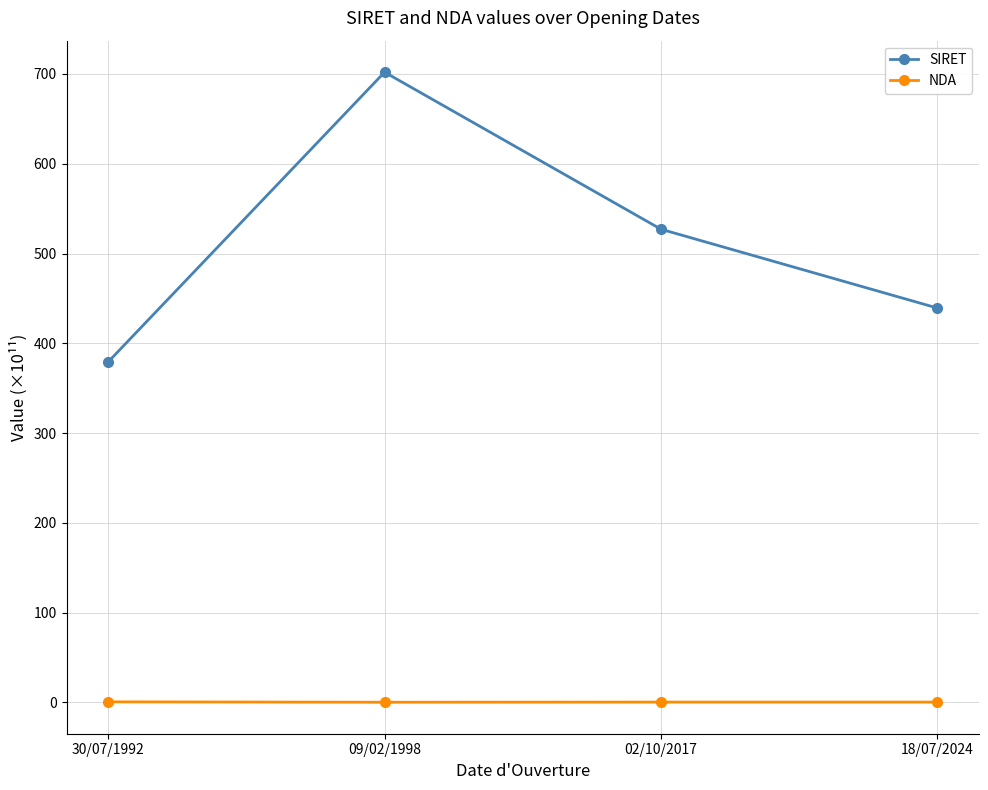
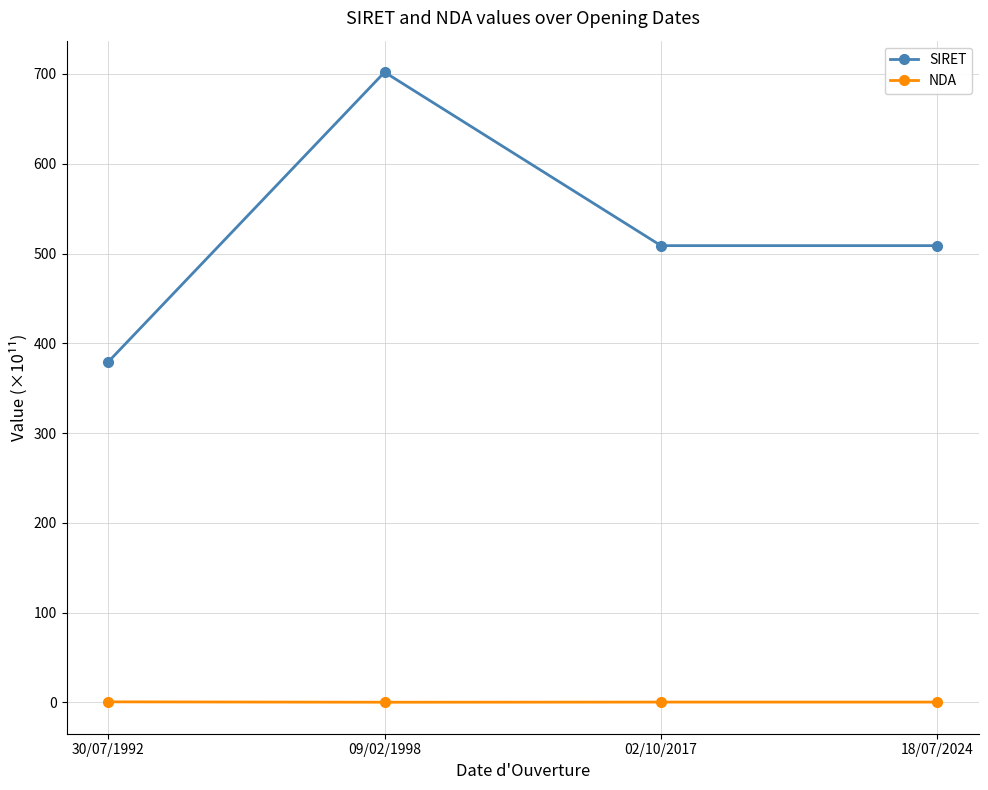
  {
    "SIRET": {
      "30/07/1992": 380,
      "09/02/1998": 700,
-     "02/10/2017": 530,
-     "18/07/2024": 440
+     "02/10/2017": 510,
+     "18/07/2024": 510
    },
    "NDA": {
      "30/07/1992": 0,
      "09/02/1998": 0,
      "02/10/2017": 0,
      "18/07/2024": 0
    }
  }
